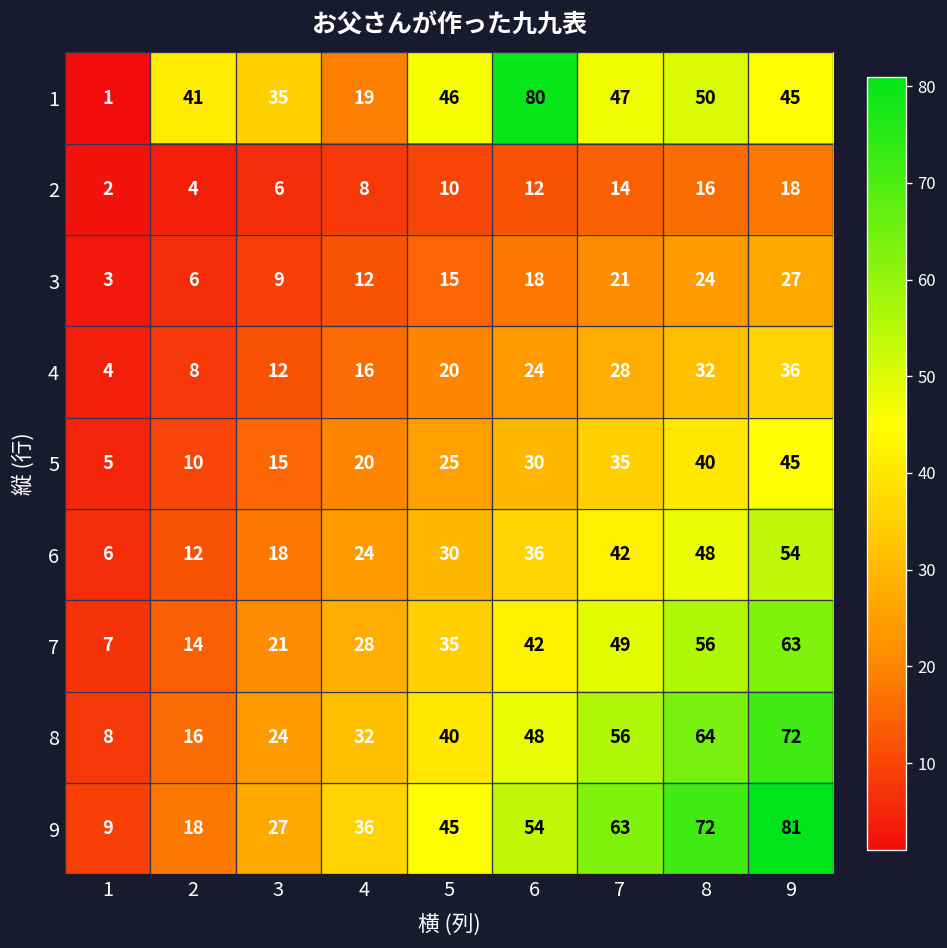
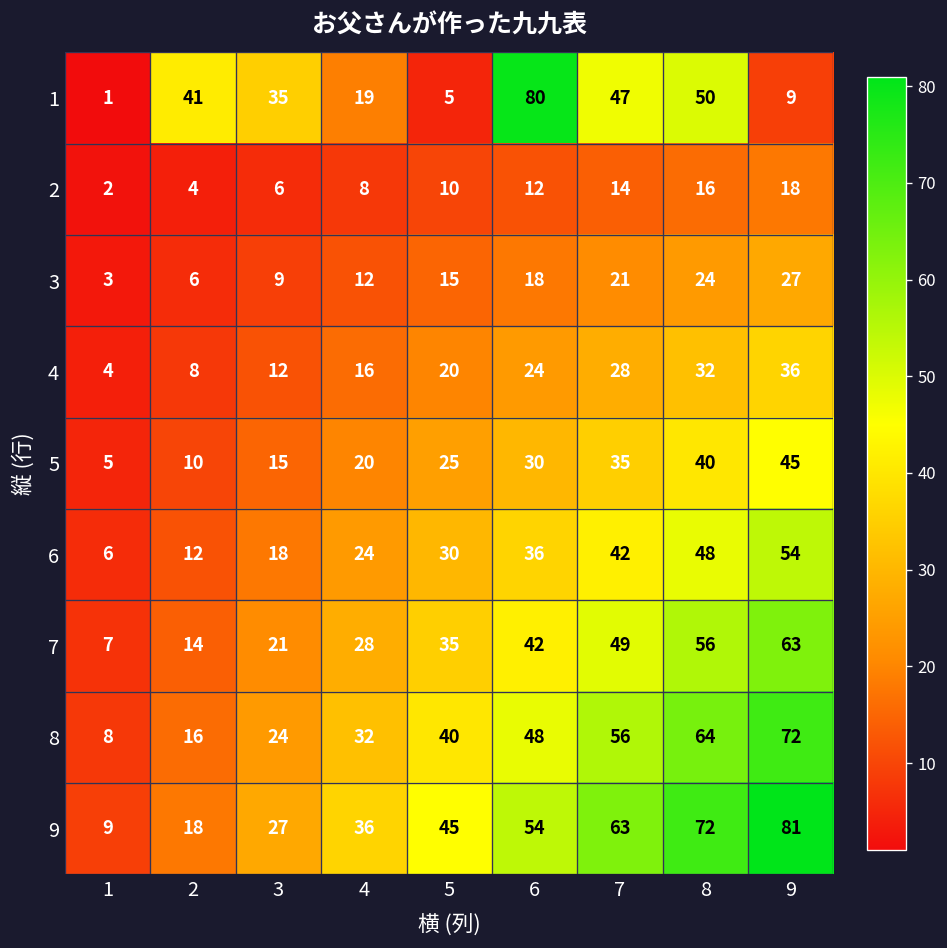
  {
    "1": {
      "1": 1,
      "2": 41,
      "3": 35,
      "4": 19,
-     "5": 46,
+     "5": 5,
      "6": 80,
      "7": 47,
      "8": 50,
-     "9": 45
+     "9": 9
    },
    "2": {
      "1": 2,
      "2": 4,
      "3": 6,
      "4": 8,
      "5": 10,
      "6": 12,
      "7": 14,
      "8": 16,
      "9": 18
    },
    "3": {
      "1": 3,
      "2": 6,
      "3": 9,
      "4": 12,
      "5": 15,
      "6": 18,
      "7": 21,
      "8": 24,
      "9": 27
    },
    "4": {
      "1": 4,
      "2": 8,
      "3": 12,
      "4": 16,
      "5": 20,
      "6": 24,
      "7": 28,
      "8": 32,
      "9": 36
    },
    "5": {
      "1": 5,
      "2": 10,
      "3": 15,
      "4": 20,
      "5": 25,
      "6": 30,
      "7": 35,
      "8": 40,
      "9": 45
    },
    "6": {
      "1": 6,
      "2": 12,
      "3": 18,
      "4": 24,
      "5": 30,
      "6": 36,
      "7": 42,
      "8": 48,
      "9": 54
    },
    "7": {
      "1": 7,
      "2": 14,
      "3": 21,
      "4": 28,
      "5": 35,
      "6": 42,
      "7": 49,
      "8": 56,
      "9": 63
    },
    "8": {
      "1": 8,
      "2": 16,
      "3": 24,
      "4": 32,
      "5": 40,
      "6": 48,
      "7": 56,
      "8": 64,
      "9": 72
    },
    "9": {
      "1": 9,
      "2": 18,
      "3": 27,
      "4": 36,
      "5": 45,
      "6": 54,
      "7": 63,
      "8": 72,
      "9": 81
    }
  }
